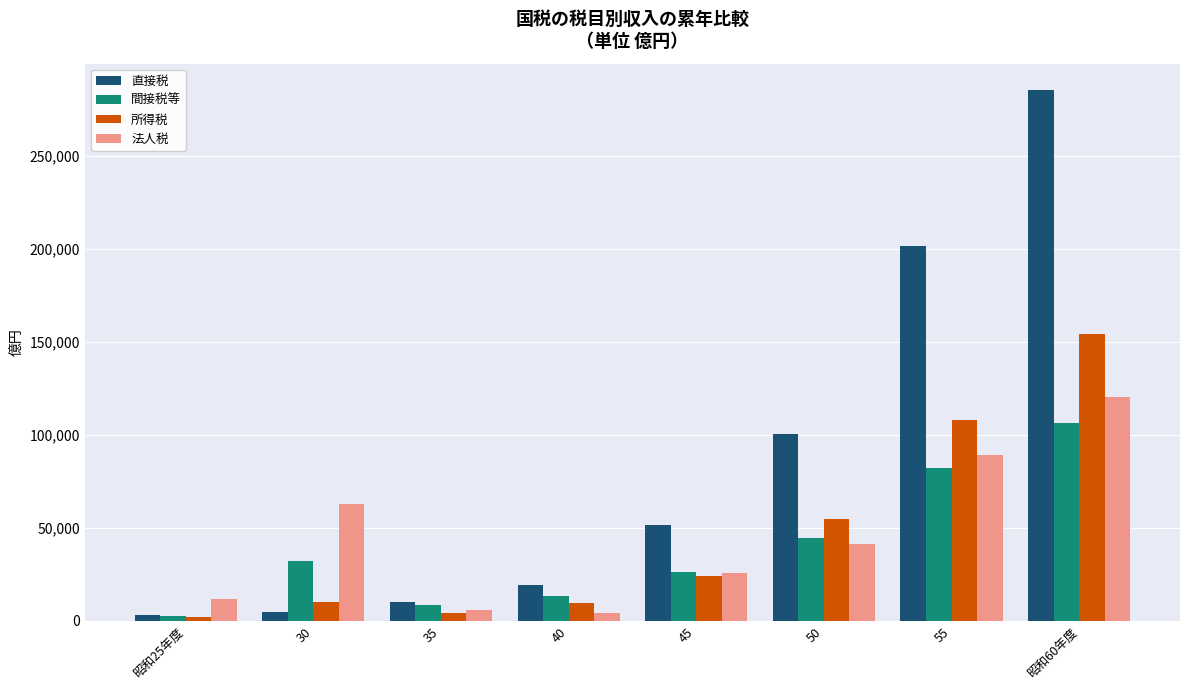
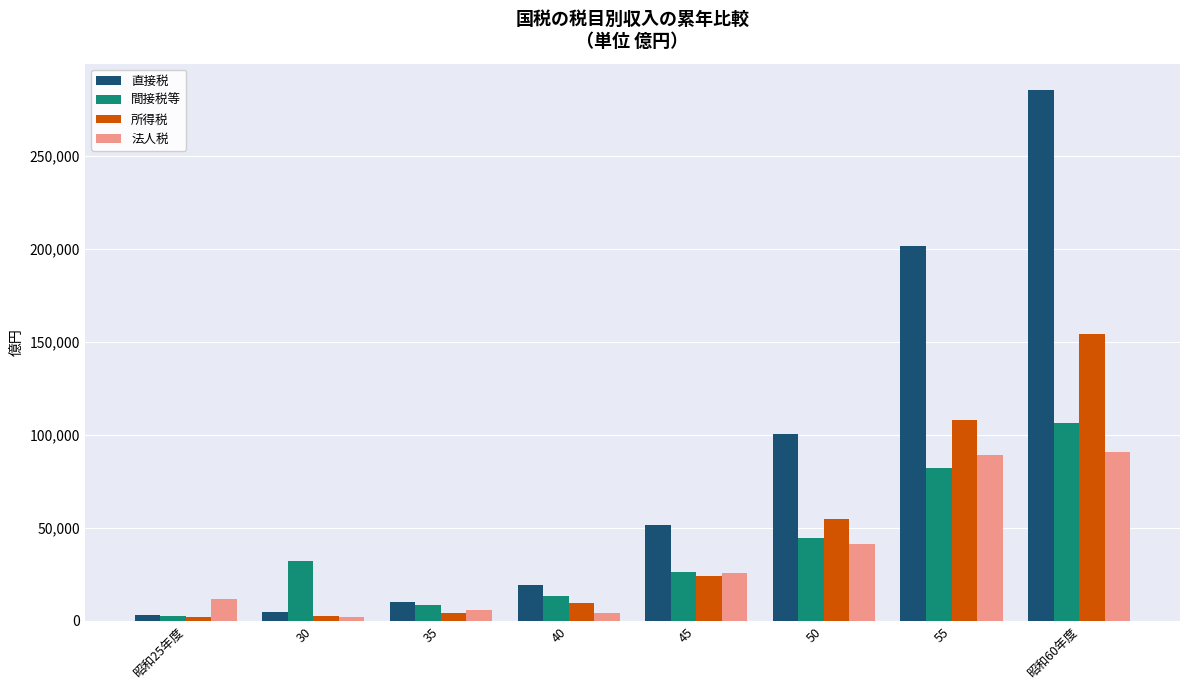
  {
    "直接税": {
      "昭和25年度": "3,000",
      "30": "5,000",
      "35": "10,000",
      "40": "19,000",
      "45": "51,000",
      "50": "101,000",
      "55": "202,000",
      "昭和60年度": "285,000"
    },
    "間接税等": {
      "昭和25年度": "3,000",
      "30": "32,000",
      "35": "8,000",
      "40": "13,000",
      "45": "26,000",
      "50": "44,000",
      "55": "82,000",
      "昭和60年度": "106,000"
    },
    "所得税": {
      "昭和25年度": "2,000",
-     "30": "10,000",
+     "30": "3,000",
      "35": "4,000",
      "40": "10,000",
      "45": "24,000",
      "50": "55,000",
      "55": "108,000",
      "昭和60年度": "154,000"
    },
    "法人税": {
      "昭和25年度": "12,000",
-     "30": "63,000",
+     "30": "2,000",
      "35": "6,000",
      "40": "4,000",
      "45": "26,000",
      "50": "41,000",
      "55": "89,000",
-     "昭和60年度": "120,000"
+     "昭和60年度": "91,000"
    }
  }
